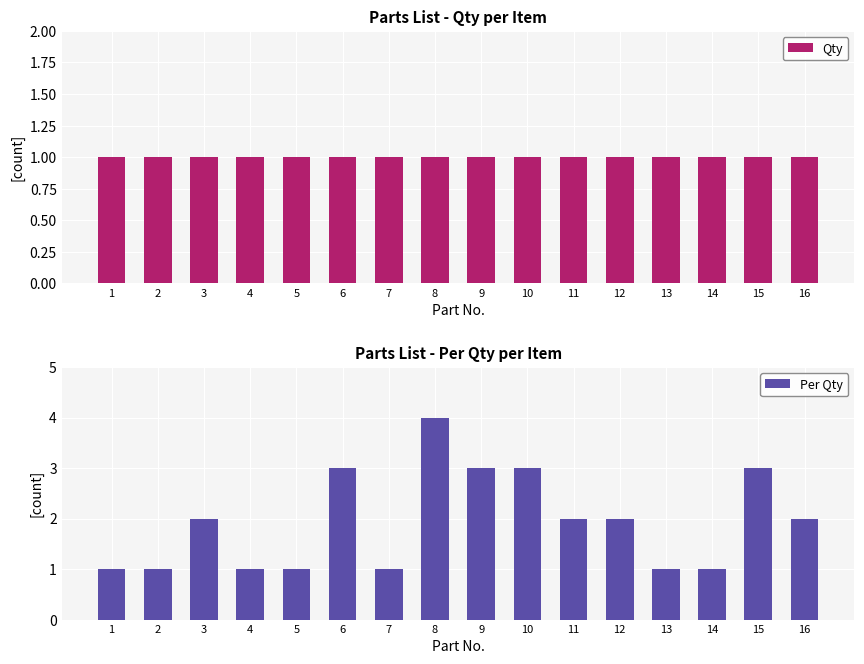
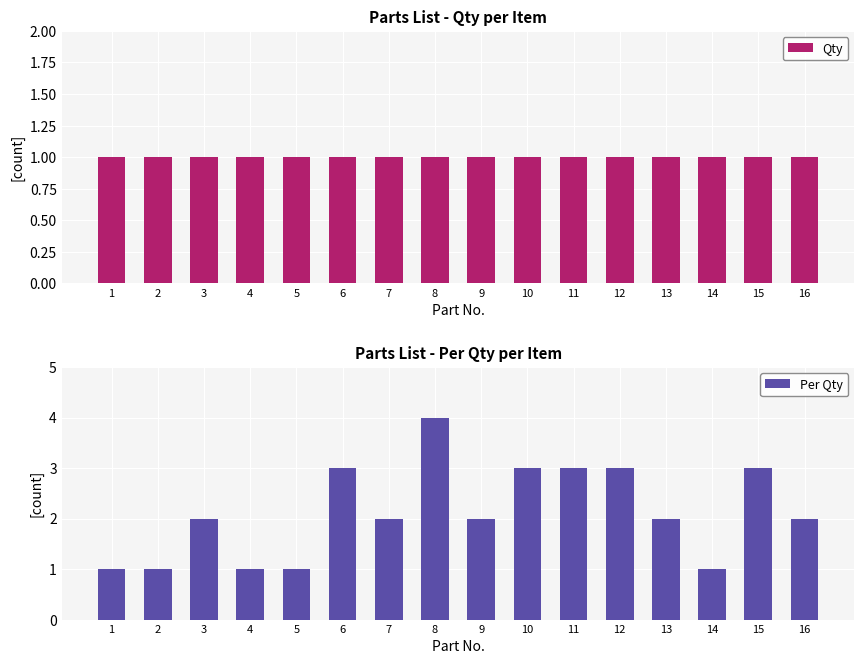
  {
    "Parts List - Qty per Item": {
      "1": 1.00,
      "2": 1.00,
      "3": 1.00,
      "4": 1.00,
      "5": 1.00,
      "6": 1.00,
      "7": 1.00,
      "8": 1.00,
      "9": 1.00,
      "10": 1.00,
      "11": 1.00,
      "12": 1.00,
      "13": 1.00,
      "14": 1.00,
      "15": 1.00,
      "16": 1.00
    },
    "Parts List - Per Qty per Item": {
      "1": 1,
      "2": 1,
      "3": 2,
      "4": 1,
      "5": 1,
      "6": 3,
-     "7": 1,
+     "7": 2,
      "8": 4,
-     "9": 3,
+     "9": 2,
      "10": 3,
-     "11": 2,
-     "12": 2,
-     "13": 1,
+     "11": 3,
+     "12": 3,
+     "13": 2,
      "14": 1,
      "15": 3,
      "16": 2
    }
  }
